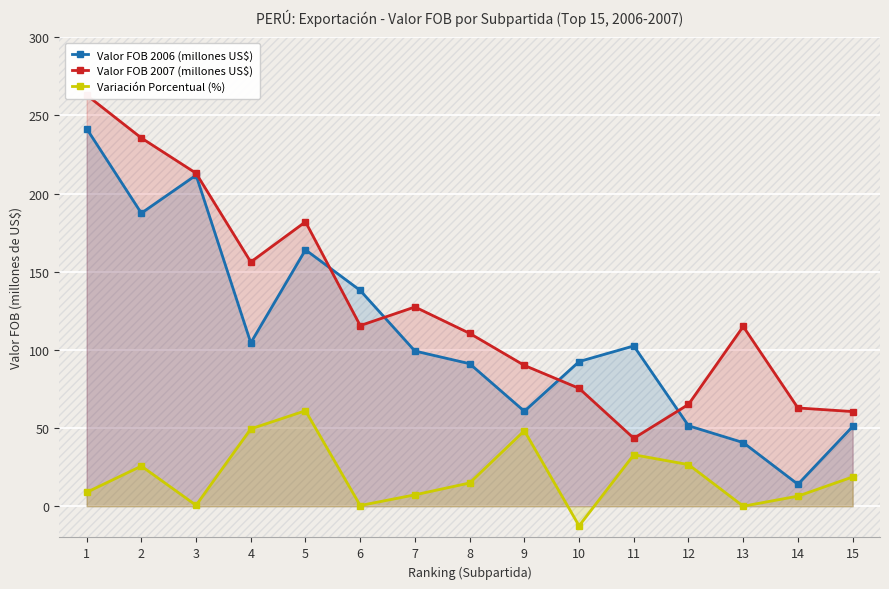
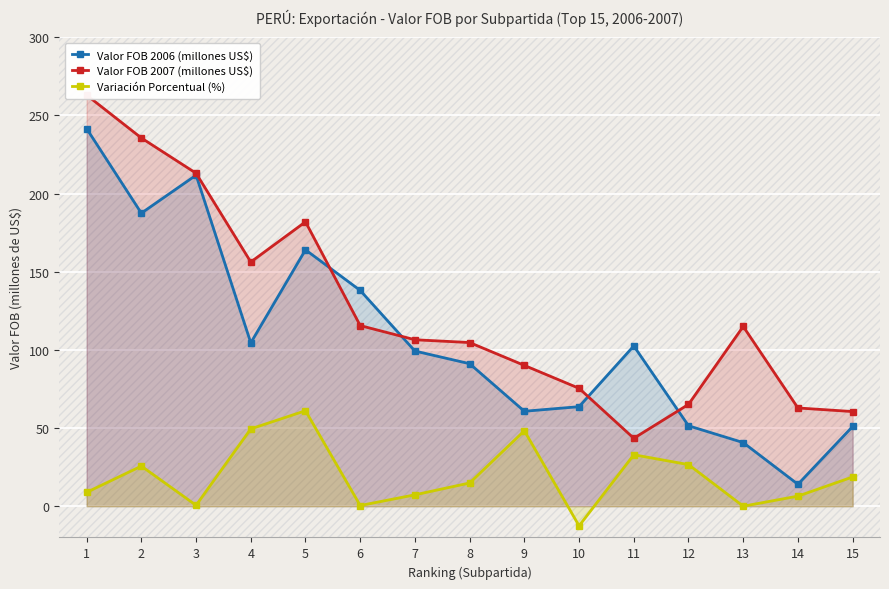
  {
    "Valor FOB 2006 (millones US$)": {
      "1": 242,
      "2": 187,
      "4": 105,
      "5": 164,
      "6": 138,
      "7": 99,
      "8": 91,
      "9": 61,
-     "10": 93,
+     "10": 64,
      "11": 103,
      "12": 51,
      "13": 41,
      "14": 14,
      "15": 51
    },
    "Valor FOB 2007 (millones US$)": {
      "2": 236,
      "4": 156,
      "5": 182,
      "6": 116,
-     "7": 127,
-     "8": 111,
+     "7": 106,
+     "8": 105,
      "9": 90,
      "10": 75,
      "11": 43,
      "12": 65,
      "13": 115,
      "14": 63,
      "15": 61
    }
  }
